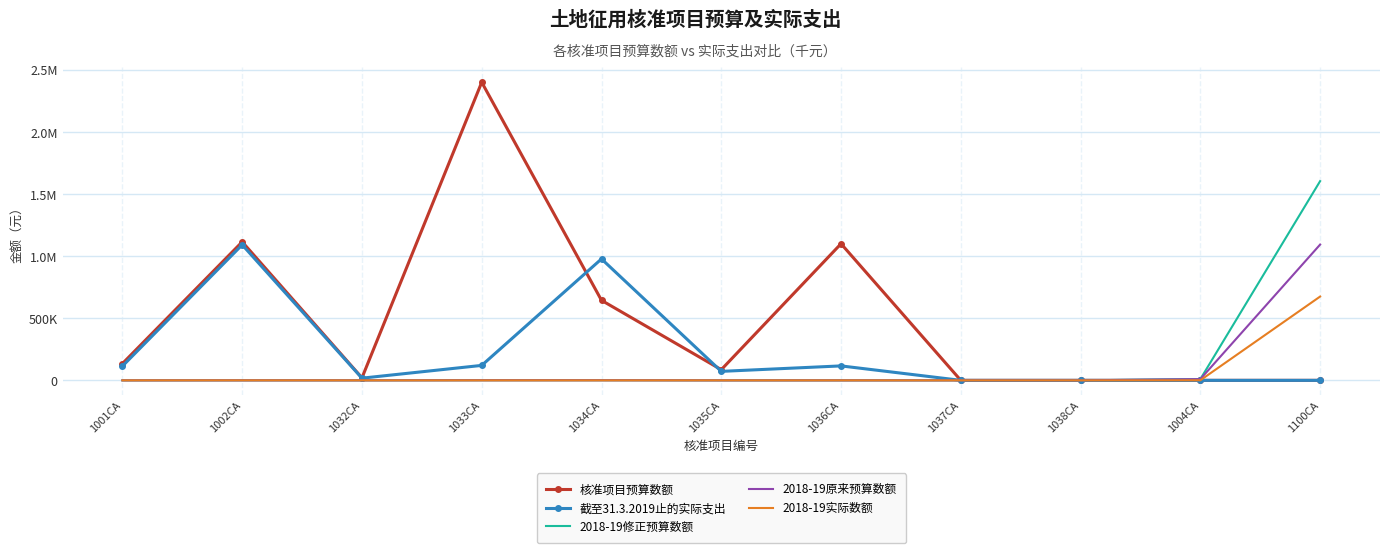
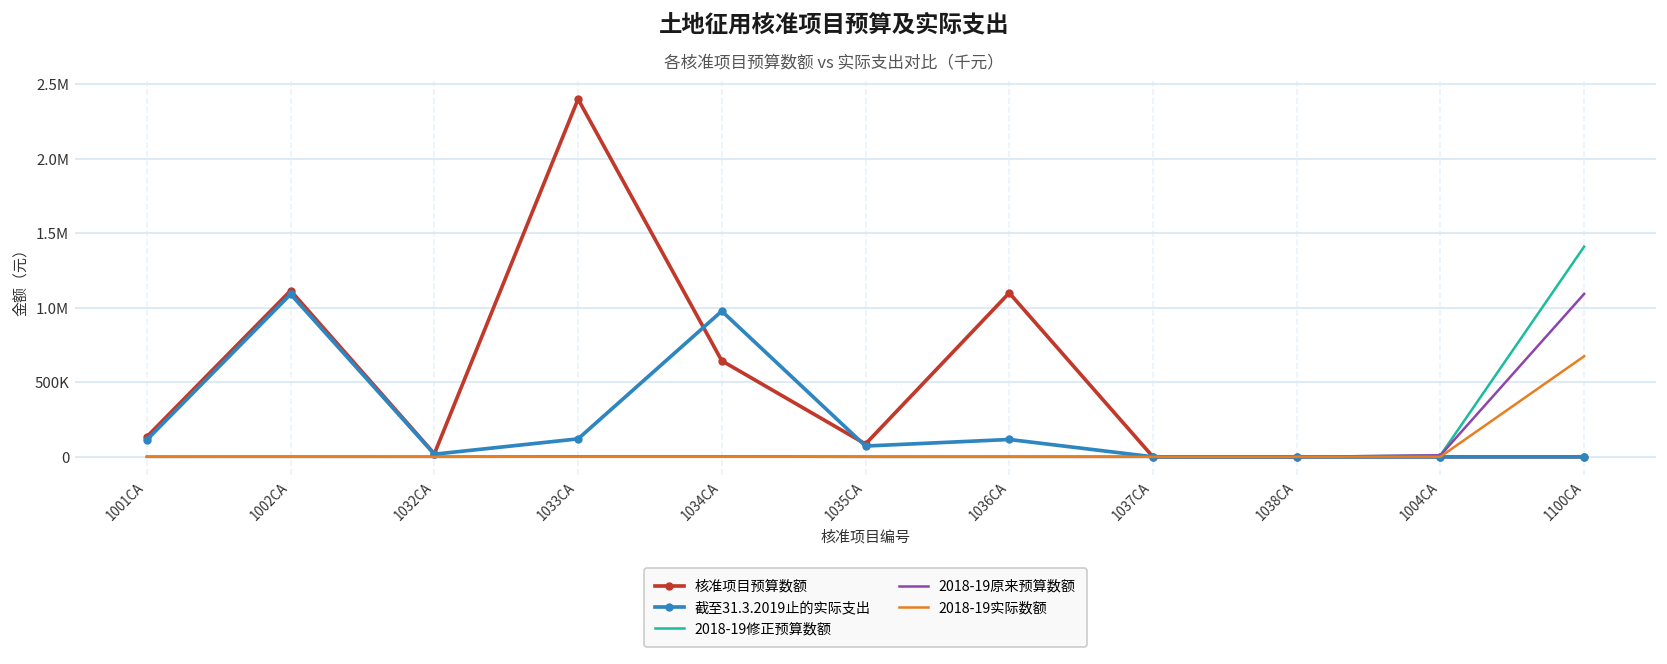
  {
    "核准项目预算数额": {
      "1002CA": 1120000,
      "1033CA": 2400000,
      "1034CA": 640000,
      "1036CA": 1100000
    },
    "截至31.3.2019止的实际支出": {
      "1002CA": 1090000,
      "1033CA": 120000,
      "1034CA": 980000,
      "1036CA": 120000
    },
    "2018-19修正预算数额": {
-     "1100CA": 1600000
+     "1100CA": 1410000
    },
    "2018-19原来预算数额": {
      "1100CA": 1090000
    },
    "2018-19实际数额": {
      "1100CA": 670000
    }
  }
